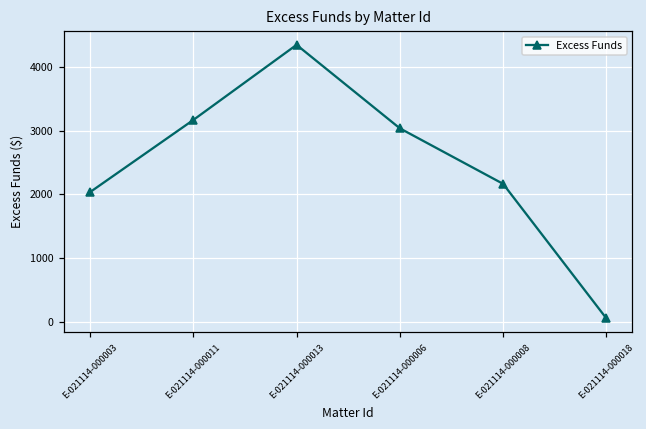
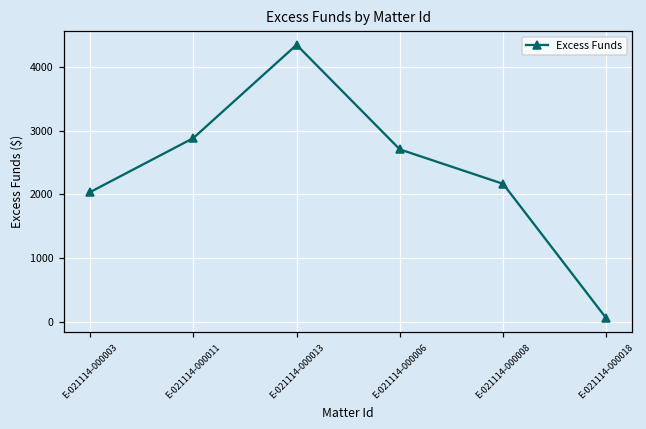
  {
    "E-021114-000003": 2000,
-   "E-021114-000011": 3200,
+   "E-021114-000011": 2900,
    "E-021114-000013": 4300,
-   "E-021114-000006": 3000,
+   "E-021114-000006": 2700,
    "E-021114-000008": 2200,
    "E-021114-000018": 100
  }
